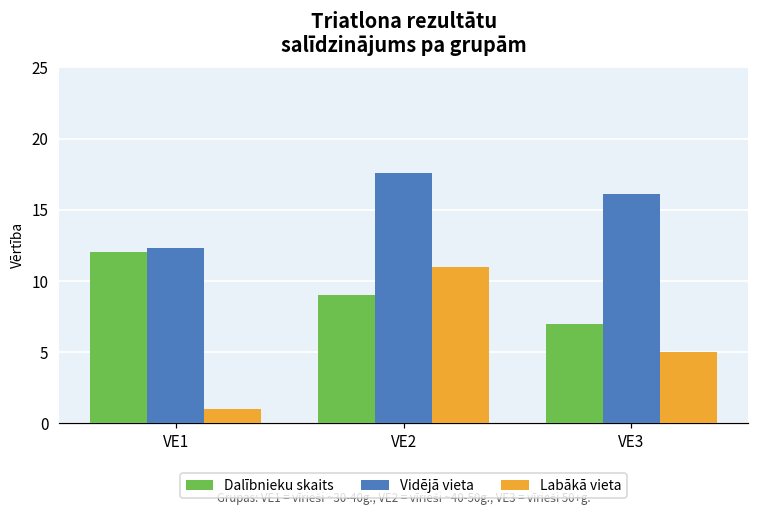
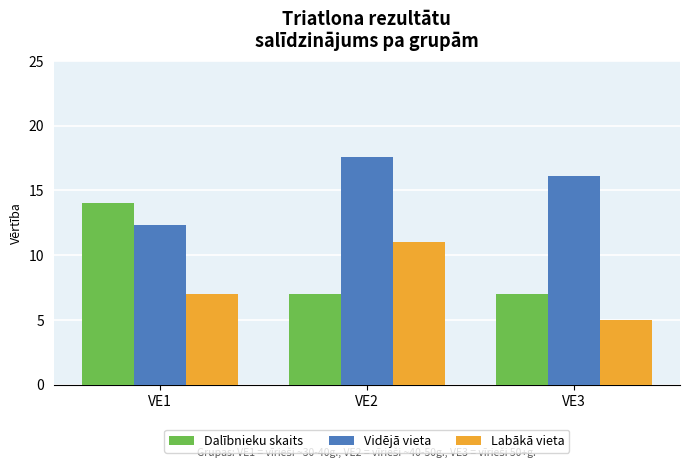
  {
    "Dalībnieku skaits": {
-     "VE1": 12,
-     "VE2": 9,
+     "VE1": 14,
+     "VE2": 7,
      "VE3": 7
    },
    "Vidējā vieta": {
      "VE1": 12.3,
      "VE2": 17.6,
      "VE3": 16
    },
    "Labākā vieta": {
-     "VE1": 1,
+     "VE1": 7,
      "VE2": 11,
      "VE3": 5
    }
  }
